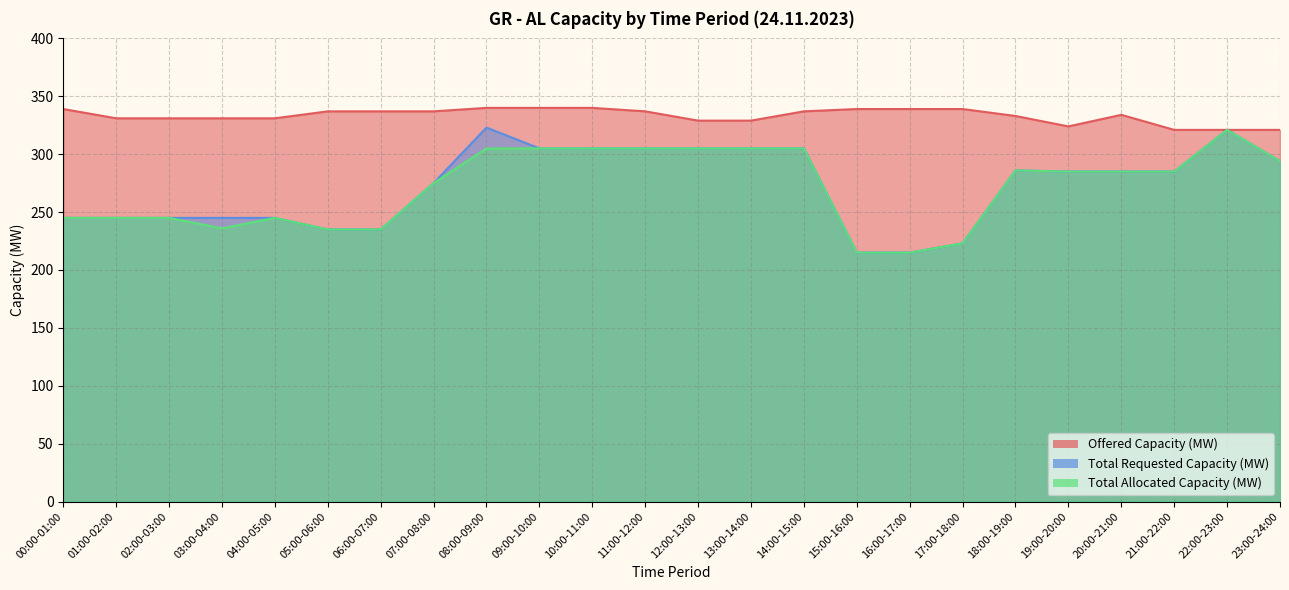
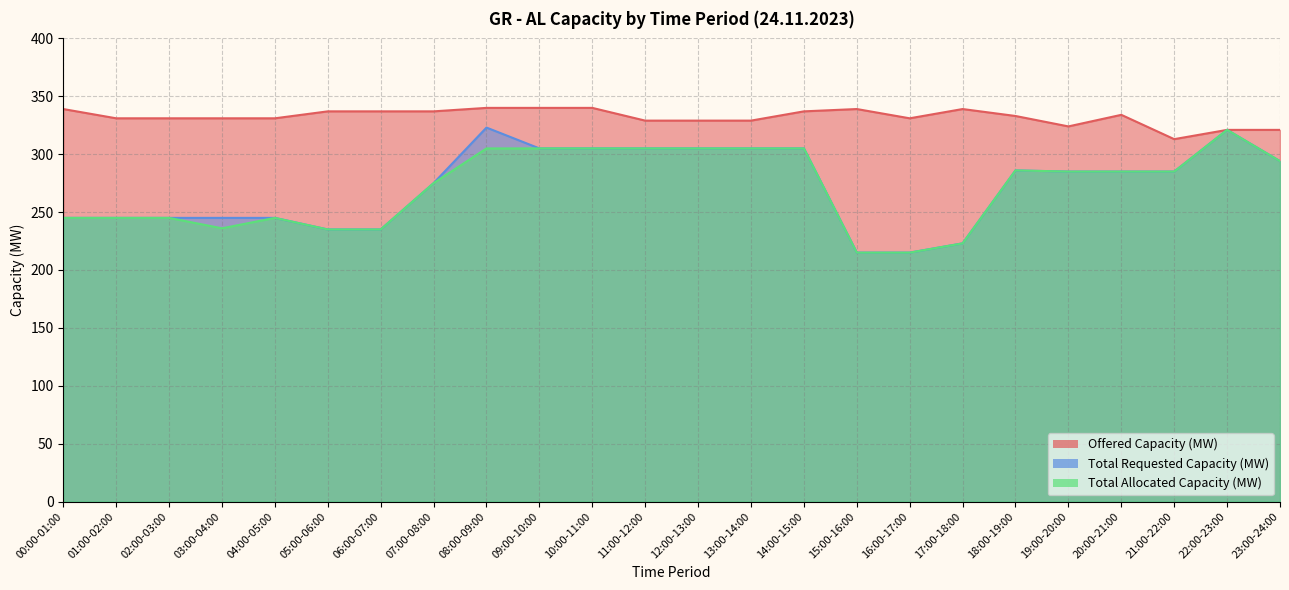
  {
    "Offered Capacity (MW)": {
      "00:00-01:00": 339,
      "01:00-02:00": 331,
      "02:00-03:00": 331,
      "03:00-04:00": 331,
      "04:00-05:00": 331,
      "05:00-06:00": 337,
      "06:00-07:00": 337,
      "07:00-08:00": 337,
      "08:00-09:00": 340,
      "09:00-10:00": 340,
      "10:00-11:00": 340,
-     "11:00-12:00": 337,
+     "11:00-12:00": 329,
      "12:00-13:00": 329,
      "13:00-14:00": 329,
      "14:00-15:00": 337,
      "15:00-16:00": 339,
-     "16:00-17:00": 339,
+     "16:00-17:00": 331,
      "17:00-18:00": 339,
      "18:00-19:00": 333,
      "19:00-20:00": 324,
      "20:00-21:00": 334,
-     "21:00-22:00": 321,
+     "21:00-22:00": 313,
      "23:00-24:00": 321
    },
    "Total Requested Capacity (MW)": {
      "03:00-04:00": 245,
      "08:00-09:00": 323
    },
    "Total Allocated Capacity (MW)": {
      "03:00-04:00": 236,
      "08:00-09:00": 305
    }
  }
